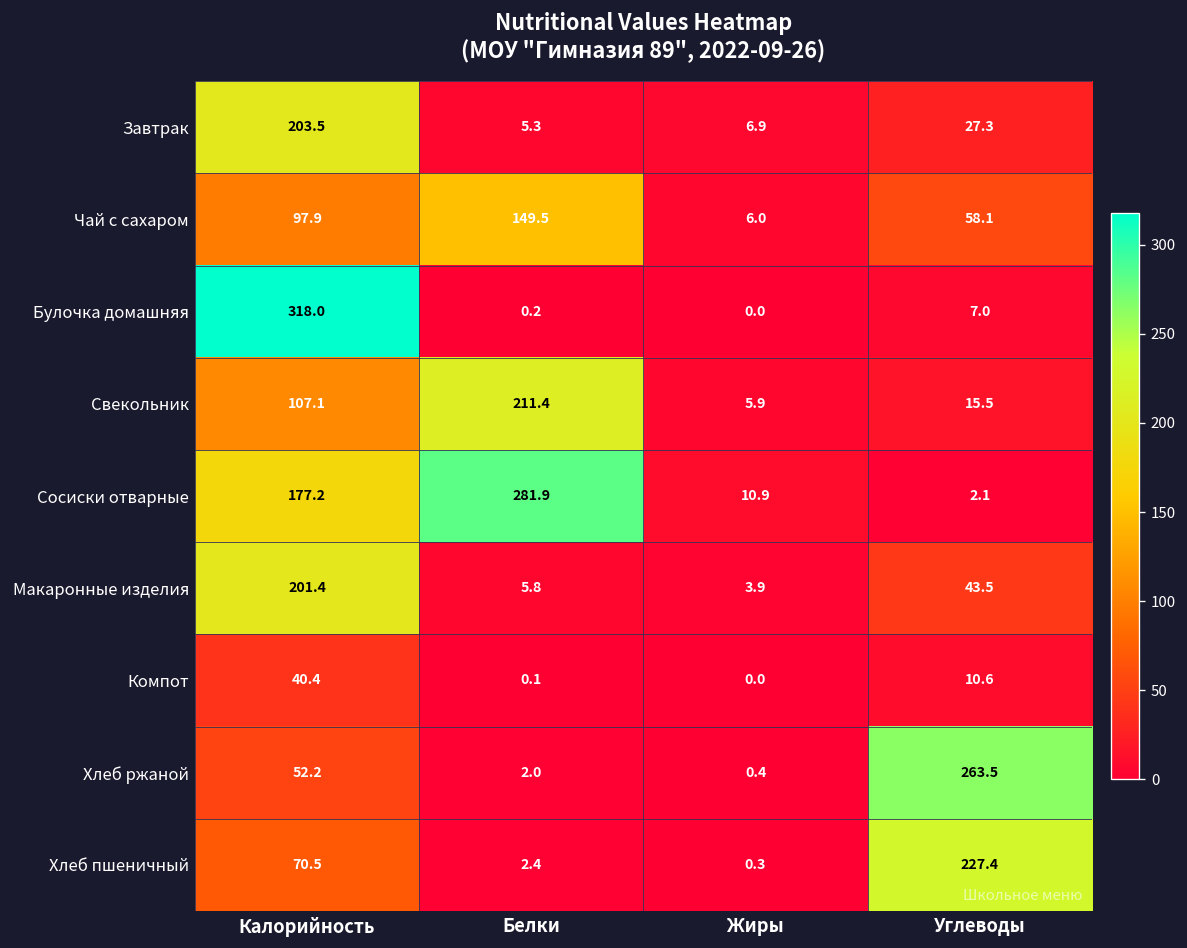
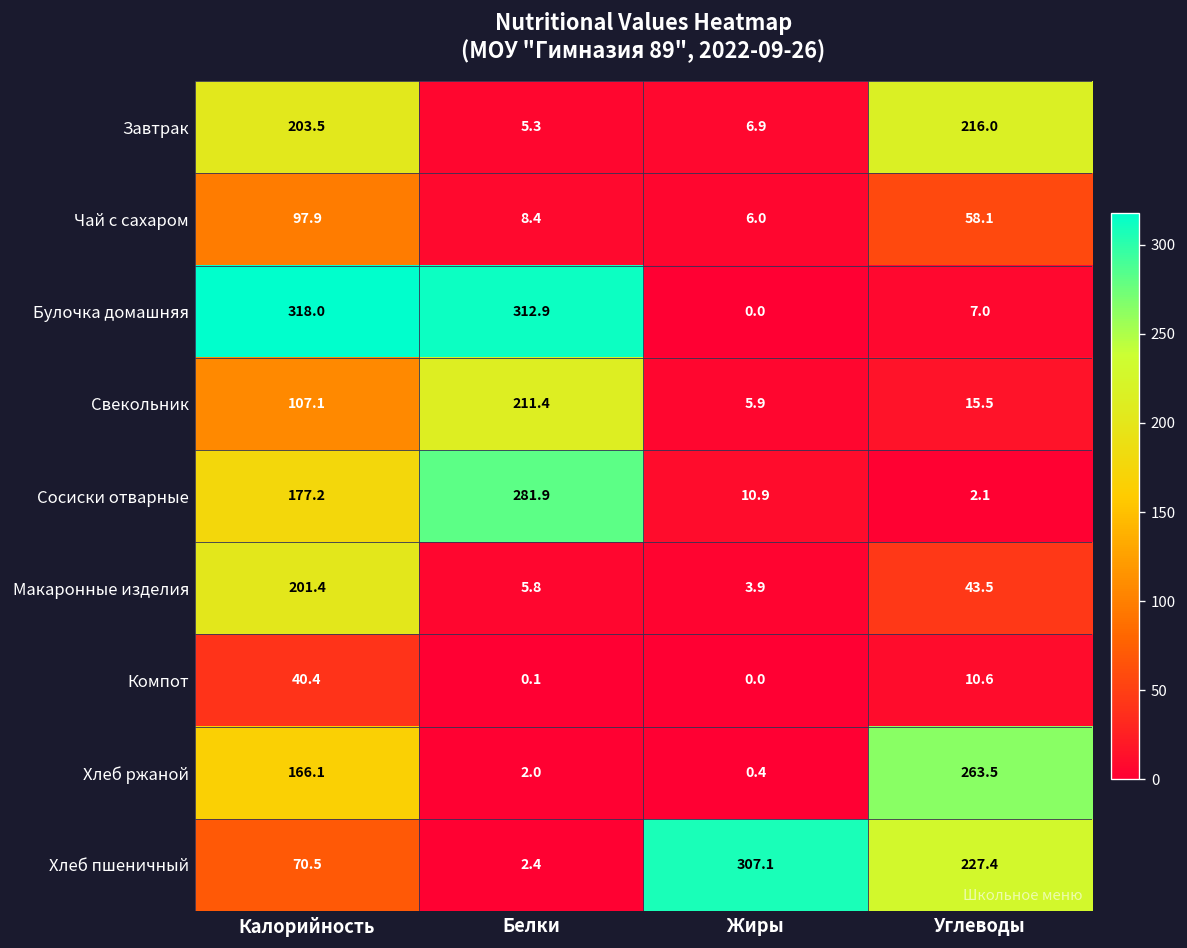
  {
    "Завтрак": {
      "Калорийность": 203.5,
      "Белки": 5.3,
      "Жиры": 6.9,
-     "Углеводы": 27.3
+     "Углеводы": 216.0
    },
    "Чай с сахаром": {
      "Калорийность": 97.9,
-     "Белки": 149.5,
+     "Белки": 8.4,
      "Жиры": 6.0,
      "Углеводы": 58.1
    },
    "Булочка домашняя": {
      "Калорийность": 318.0,
-     "Белки": 0.2,
+     "Белки": 312.9,
      "Жиры": 0.0,
      "Углеводы": 7.0
    },
    "Свекольник": {
      "Калорийность": 107.1,
      "Белки": 211.4,
      "Жиры": 5.9,
      "Углеводы": 15.5
    },
    "Сосиски отварные": {
      "Калорийность": 177.2,
      "Белки": 281.9,
      "Жиры": 10.9,
      "Углеводы": 2.1
    },
    "Макаронные изделия": {
      "Калорийность": 201.4,
      "Белки": 5.8,
      "Жиры": 3.9,
      "Углеводы": 43.5
    },
    "Компот": {
      "Калорийность": 40.4,
      "Белки": 0.1,
      "Жиры": 0.0,
      "Углеводы": 10.6
    },
    "Хлеб ржаной": {
-     "Калорийность": 52.2,
+     "Калорийность": 166.1,
      "Белки": 2.0,
      "Жиры": 0.4,
      "Углеводы": 263.5
    },
    "Хлеб пшеничный": {
      "Калорийность": 70.5,
      "Белки": 2.4,
-     "Жиры": 0.3
+     "Жиры": 307.1
    }
  }
